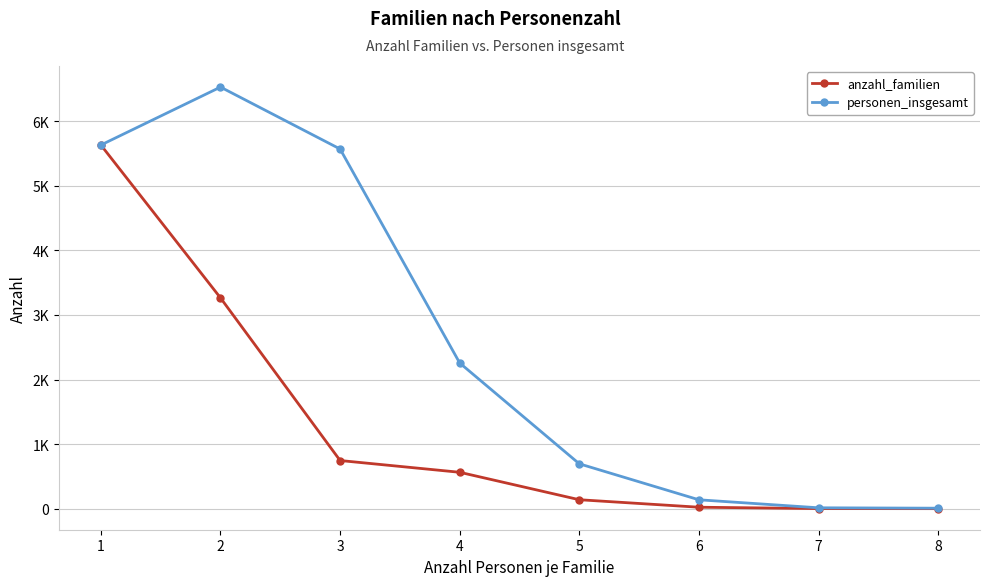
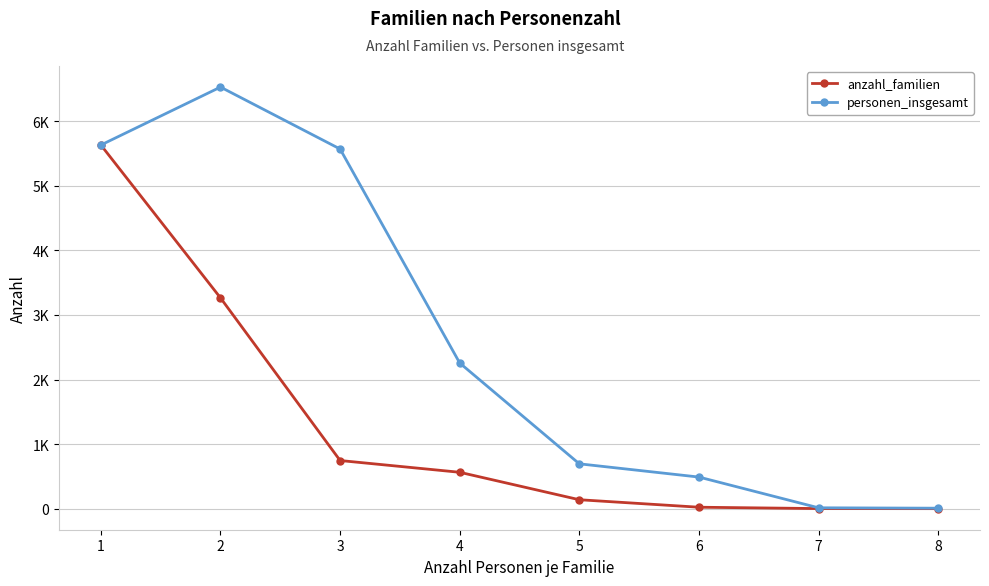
  {
    "anzahl_familien": {
      "2": 3300,
      "3": 700,
      "4": 600,
      "5": 100,
      "6": 0
    },
    "personen_insgesamt": {
      "2": 6500,
      "3": 5600,
      "4": 2300,
      "5": 700,
-     "6": 100
+     "6": 500
    }
  }
